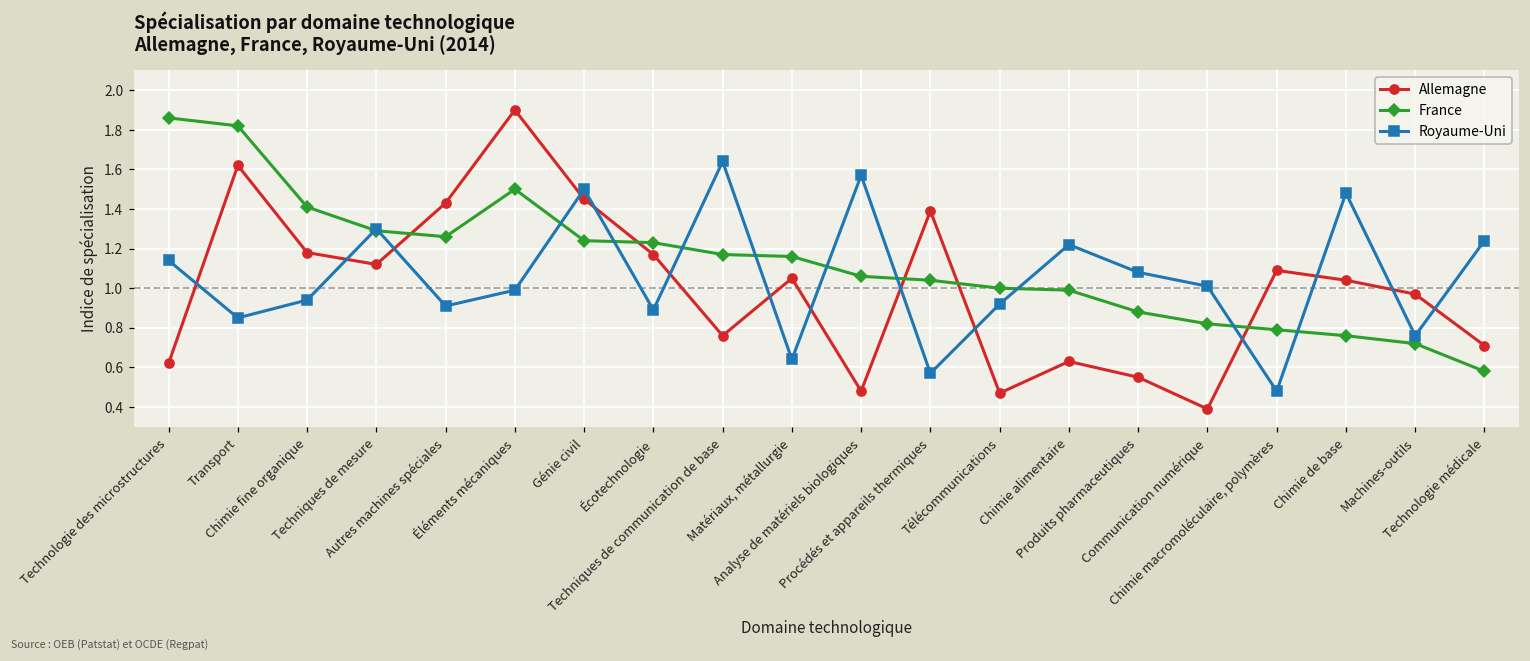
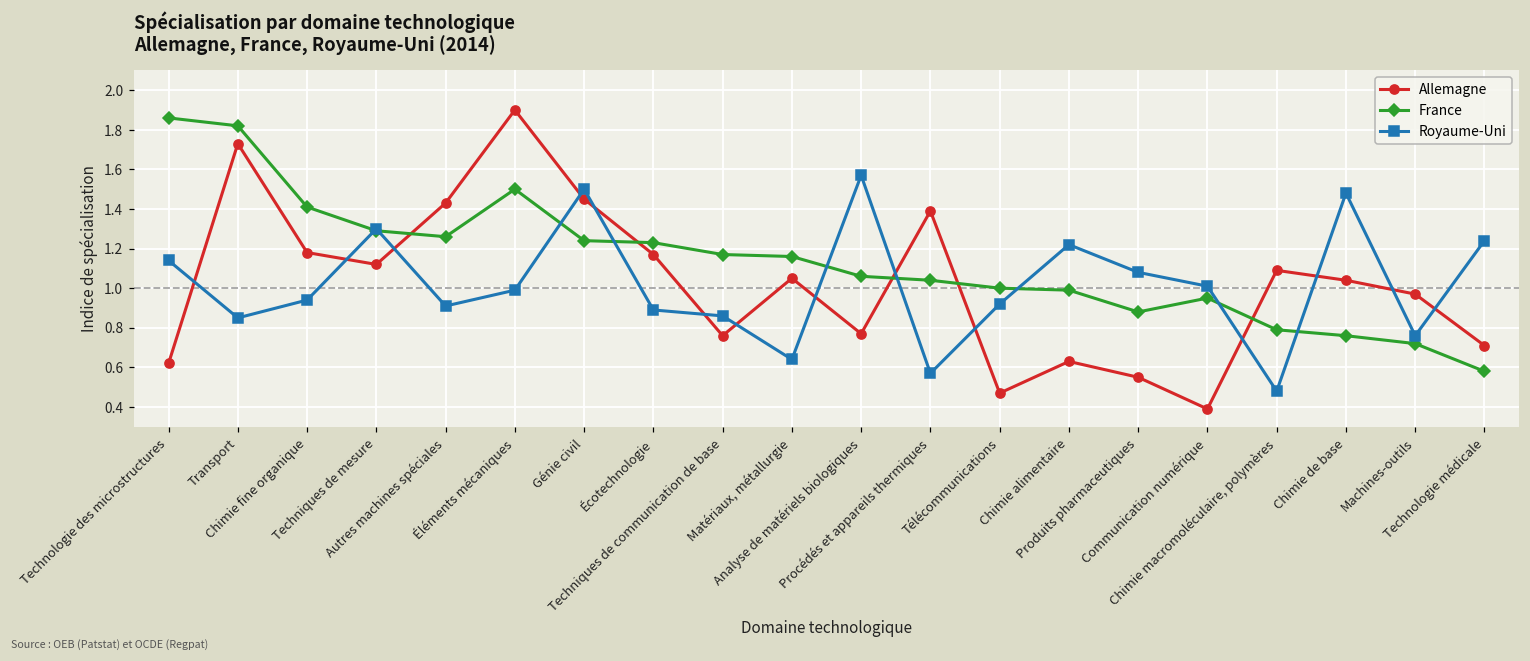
  {
    "Allemagne": {
      "Technologie des microstructures": 0.62,
-     "Transport": 1.62,
+     "Transport": 1.73,
      "Chimie fine organique": 1.18,
      "Techniques de mesure": 1.12,
      "Autres machines spéciales": 1.43,
      "Éléments mécaniques": 1.90,
      "Génie civil": 1.45,
      "Écotechnologie": 1.17,
      "Techniques de communication de base": 0.76,
      "Matériaux, métallurgie": 1.05,
-     "Analyse de matériels biologiques": 0.48,
+     "Analyse de matériels biologiques": 0.77,
      "Procédés et appareils thermiques": 1.39,
      "Télécommunications": 0.47,
      "Chimie alimentaire": 0.63,
      "Produits pharmaceutiques": 0.55,
      "Communication numérique": 0.39,
      "Chimie macromoléculaire, polymères": 1.09,
      "Chimie de base": 1.04,
      "Machines-outils": 0.97,
      "Technologie médicale": 0.71
    },
    "France": {
      "Technologie des microstructures": 1.86,
      "Transport": 1.82,
      "Chimie fine organique": 1.41,
      "Autres machines spéciales": 1.26,
      "Éléments mécaniques": 1.50,
      "Génie civil": 1.24,
      "Écotechnologie": 1.23,
      "Techniques de communication de base": 1.17,
      "Matériaux, métallurgie": 1.16,
      "Analyse de matériels biologiques": 1.06,
      "Procédés et appareils thermiques": 1.04,
      "Télécommunications": 1.00,
      "Chimie alimentaire": 0.99,
      "Produits pharmaceutiques": 0.88,
-     "Communication numérique": 0.82,
+     "Communication numérique": 0.95,
      "Chimie macromoléculaire, polymères": 0.79,
      "Chimie de base": 0.76,
      "Machines-outils": 0.72,
      "Technologie médicale": 0.58
    },
    "Royaume-Uni": {
      "Technologie des microstructures": 1.14,
      "Transport": 0.85,
      "Chimie fine organique": 0.94,
      "Autres machines spéciales": 0.91,
      "Éléments mécaniques": 0.99,
      "Génie civil": 1.50,
      "Écotechnologie": 0.89,
-     "Techniques de communication de base": 1.64,
+     "Techniques de communication de base": 0.86,
      "Matériaux, métallurgie": 0.64,
      "Analyse de matériels biologiques": 1.57,
      "Procédés et appareils thermiques": 0.57,
      "Télécommunications": 0.92,
      "Chimie alimentaire": 1.22,
      "Produits pharmaceutiques": 1.08,
      "Communication numérique": 1.01,
      "Chimie macromoléculaire, polymères": 0.48,
      "Chimie de base": 1.48,
      "Machines-outils": 0.76,
      "Technologie médicale": 1.24
    }
  }
